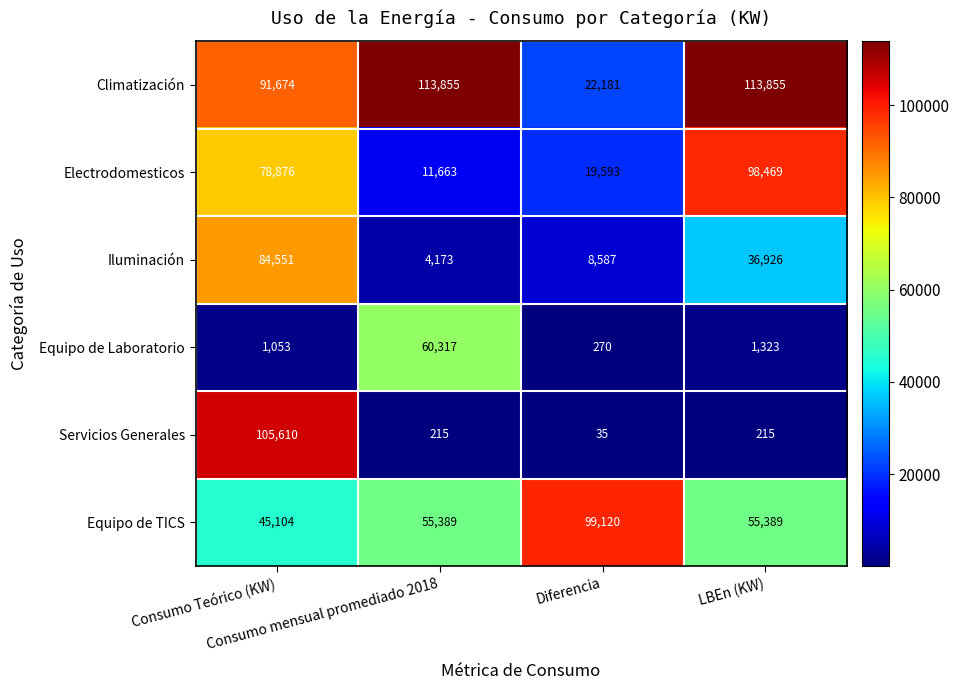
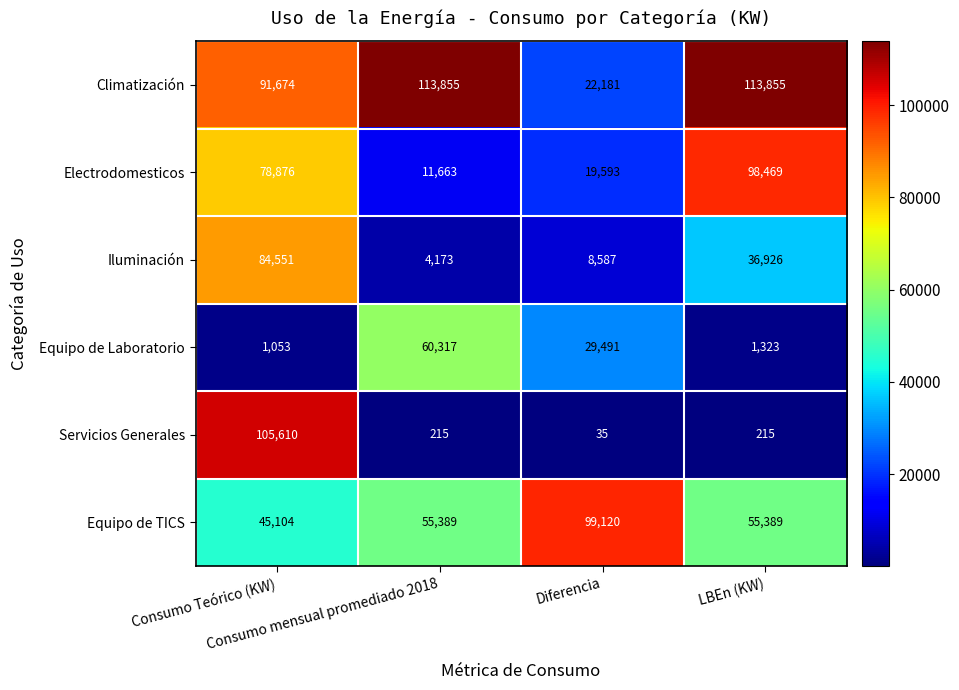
  {
    "Climatización": {
      "Consumo Teórico (KW)": "91,674",
      "Consumo mensual promediado 2018": "113,855",
      "Diferencia": "22,181",
      "LBEn (KW)": "113,855"
    },
    "Electrodomesticos": {
      "Consumo Teórico (KW)": "78,876",
      "Consumo mensual promediado 2018": "11,663",
      "Diferencia": "19,593",
      "LBEn (KW)": "98,469"
    },
    "Iluminación": {
      "Consumo Teórico (KW)": "84,551",
      "Consumo mensual promediado 2018": "4,173",
      "Diferencia": "8,587",
      "LBEn (KW)": "36,926"
    },
    "Equipo de Laboratorio": {
      "Consumo Teórico (KW)": "1,053",
      "Consumo mensual promediado 2018": "60,317",
-     "Diferencia": "270",
+     "Diferencia": "29,491",
      "LBEn (KW)": "1,323"
    },
    "Servicios Generales": {
      "Consumo Teórico (KW)": "105,610",
      "Consumo mensual promediado 2018": "215",
      "Diferencia": "35",
      "LBEn (KW)": "215"
    },
    "Equipo de TICS": {
      "Consumo Teórico (KW)": "45,104",
      "Consumo mensual promediado 2018": "55,389",
      "Diferencia": "99,120",
      "LBEn (KW)": "55,389"
    }
  }
